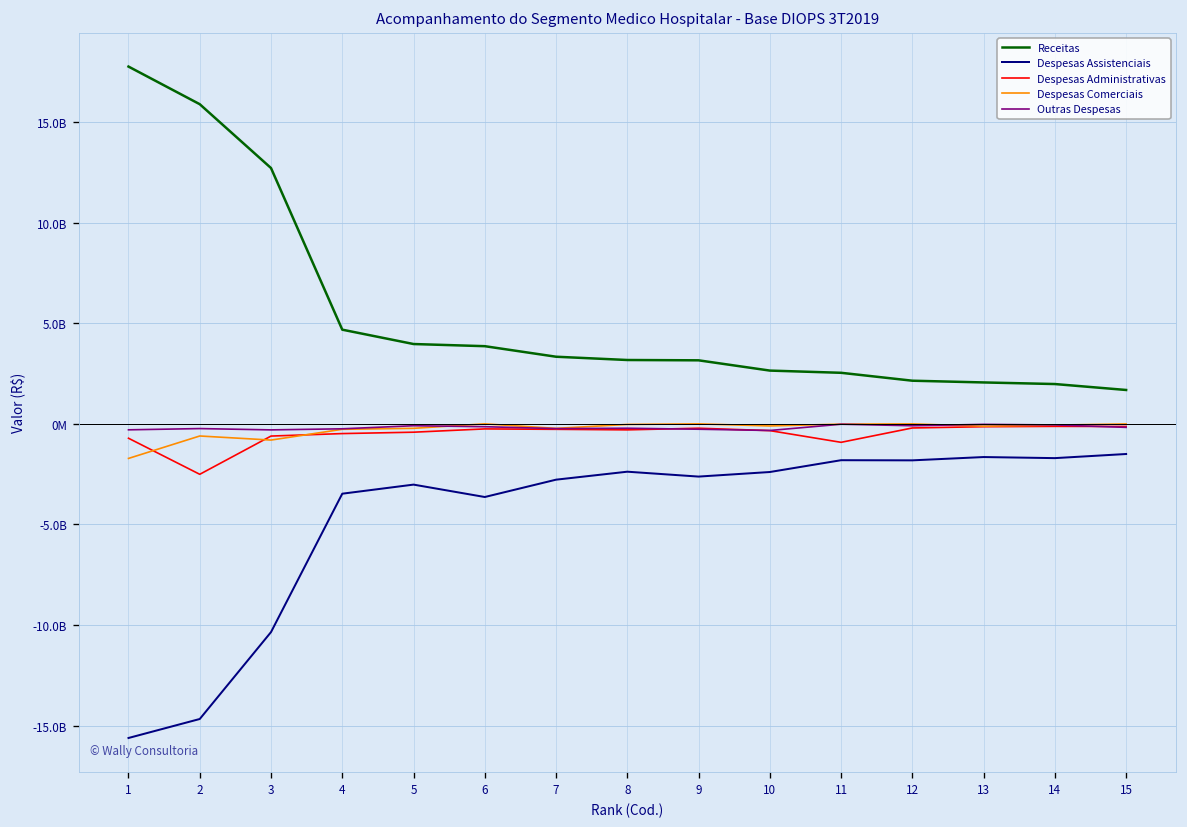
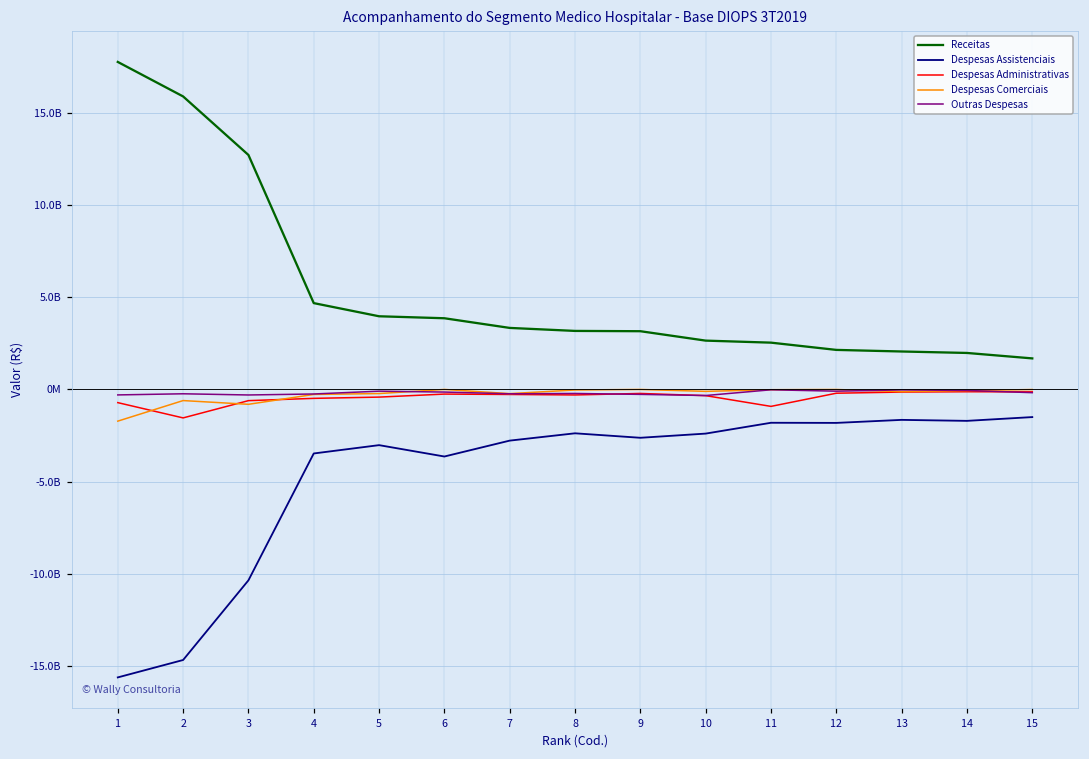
  {
    "Receitas": {
      "1": 17800000000,
      "2": 15900000000,
      "3": 12700000000,
      "4": 4700000000,
      "5": 4000000000,
      "6": 3900000000,
      "7": 3300000000,
      "8": 3200000000,
      "9": 3200000000,
      "10": 2600000000,
      "11": 2500000000,
      "12": 2100000000,
      "13": 2100000000,
      "14": 2000000000,
      "15": 1700000000
    },
    "Despesas Assistenciais": {
      "1": -15600000000,
      "2": -14700000000,
      "3": -10300000000,
      "4": -3500000000,
      "5": -3000000000,
      "6": -3600000000,
      "7": -2800000000,
      "8": -2400000000,
      "9": -2600000000,
      "10": -2400000000,
      "11": -1800000000,
      "12": -1800000000,
      "13": -1600000000,
      "14": -1700000000,
      "15": -1500000000
    },
    "Despesas Administrativas": {
      "1": -700000000,
-     "2": -2500000000,
+     "2": -1500000000,
      "3": -600000000,
      "4": -500000000,
      "5": -400000000,
      "11": -900000000
    },
    "Despesas Comerciais": {
      "1": -1700000000,
      "2": -600000000,
      "3": -800000000,
      "8": 0,
      "9": 0,
      "10": -100000000
    },
    "Outras Despesas": {
      "1": -300000000,
      "2": -200000000,
      "3": -300000000
    }
  }
